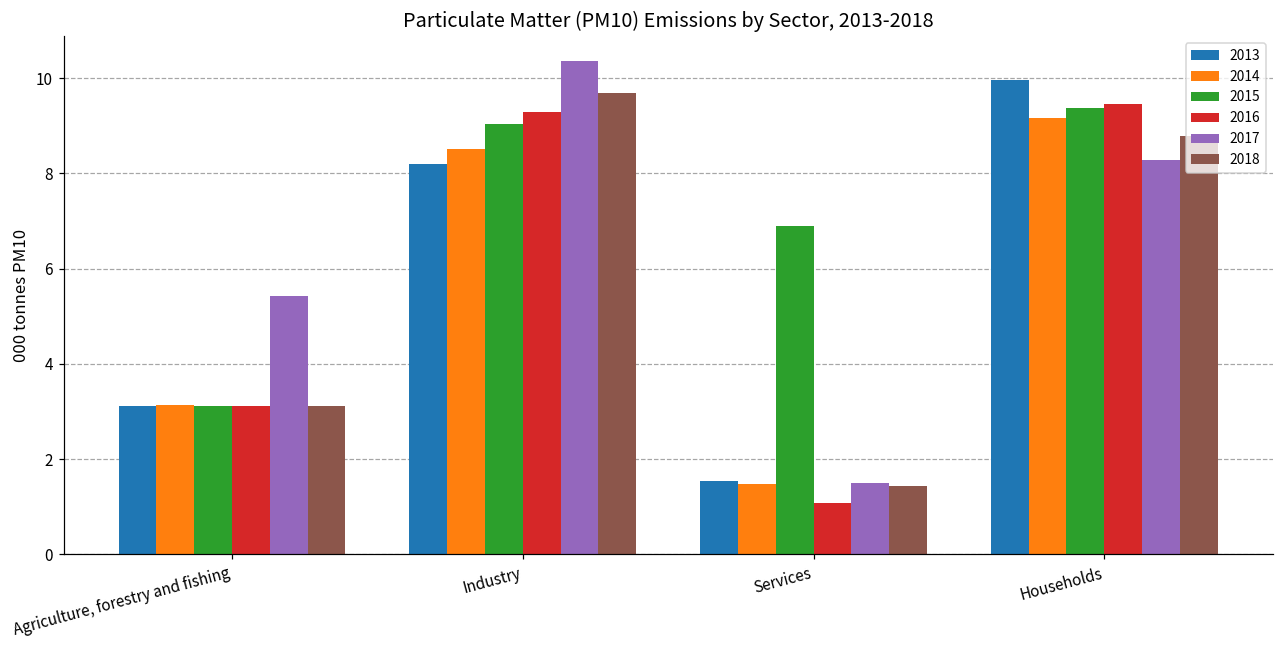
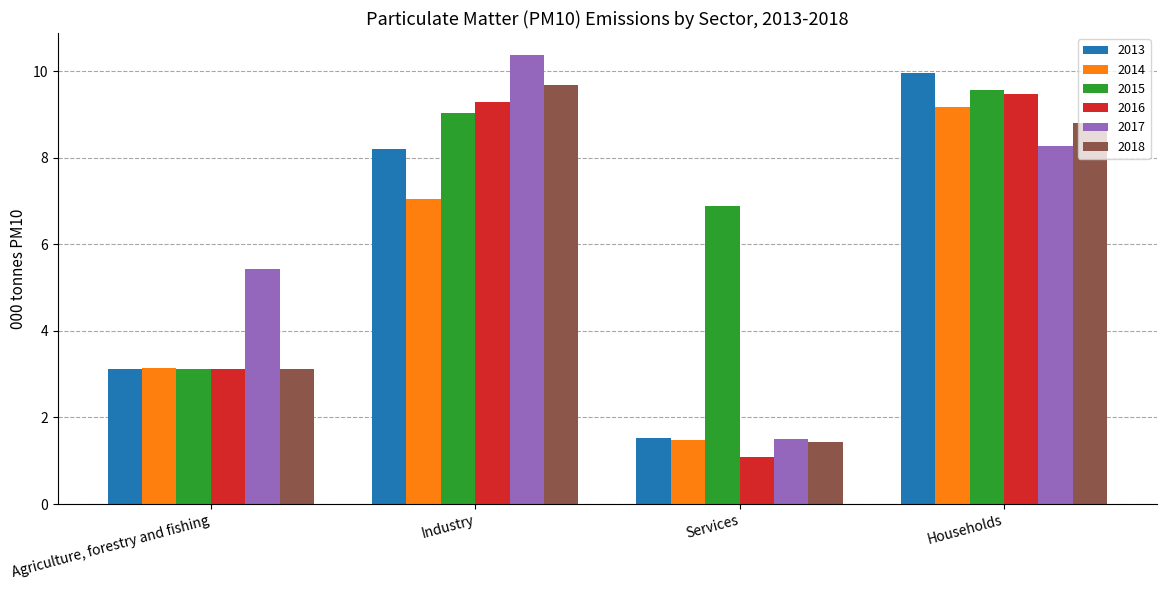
  {
    "2013": {
      "Agriculture, forestry and fishing": 3.1,
      "Industry": 8.2,
      "Services": 1.5,
      "Households": 10.0
    },
    "2014": {
      "Agriculture, forestry and fishing": 3.1,
-     "Industry": 8.5,
+     "Industry": 7.1,
      "Services": 1.5,
      "Households": 9.2
    },
    "2015": {
      "Agriculture, forestry and fishing": 3.1,
      "Industry": 9.0,
      "Services": 6.9,
-     "Households": 9.4
+     "Households": 9.6
    },
    "2016": {
      "Agriculture, forestry and fishing": 3.1,
      "Industry": 9.3,
      "Services": 1.1,
      "Households": 9.5
    },
    "2017": {
      "Agriculture, forestry and fishing": 5.4,
      "Industry": 10.4,
      "Services": 1.5,
      "Households": 8.3
    },
    "2018": {
      "Agriculture, forestry and fishing": 3.1,
      "Industry": 9.7,
      "Services": 1.4
    }
  }
